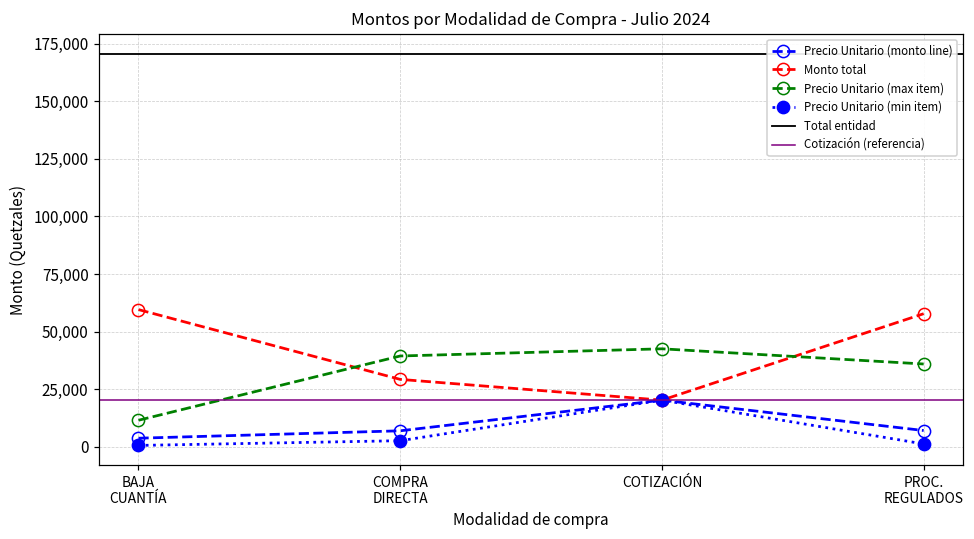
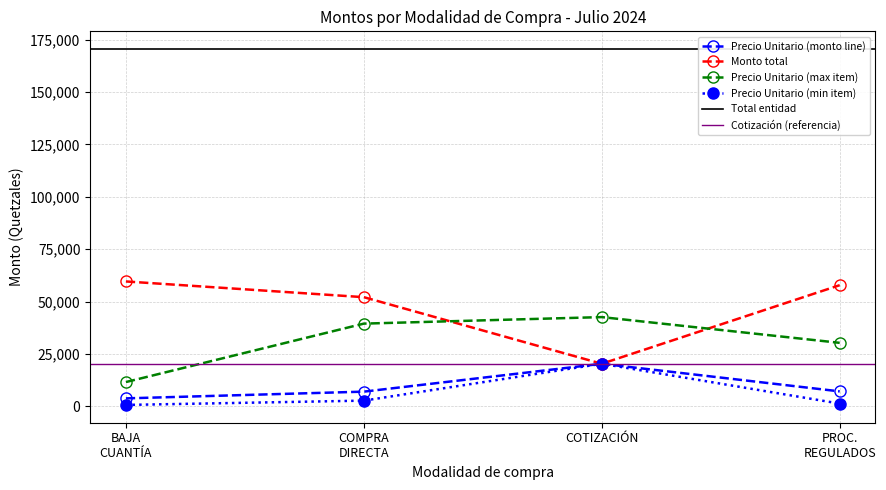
  {
    "Monto total": {
      "BAJA CUANTÍA": "60,000",
-     "COMPRA DIRECTA": "29,000",
+     "COMPRA DIRECTA": "52,000",
      "PROC. REGULADOS": "58,000"
    },
    "Precio Unitario (max item)": {
      "BAJA CUANTÍA": "12,000",
      "COMPRA DIRECTA": "39,000",
      "COTIZACIÓN": "43,000",
-     "PROC. REGULADOS": "36,000"
+     "PROC. REGULADOS": "30,000"
    }
  }
